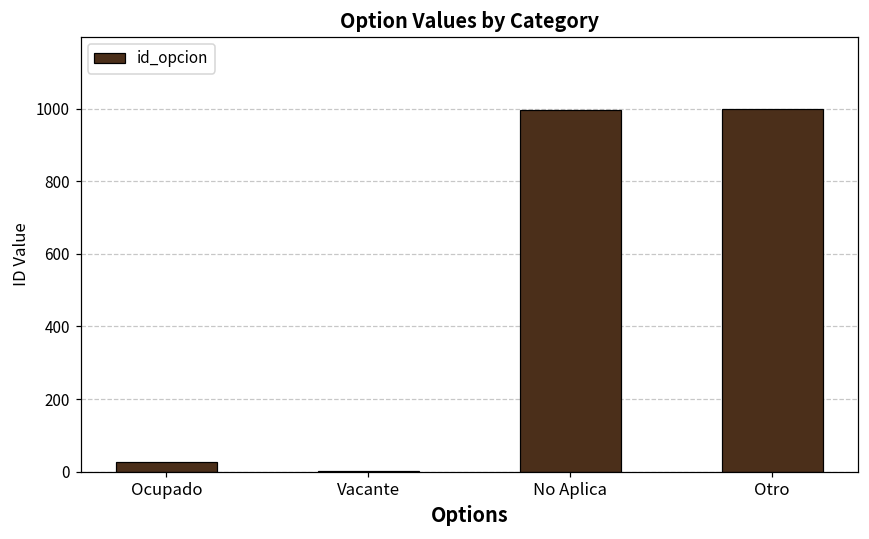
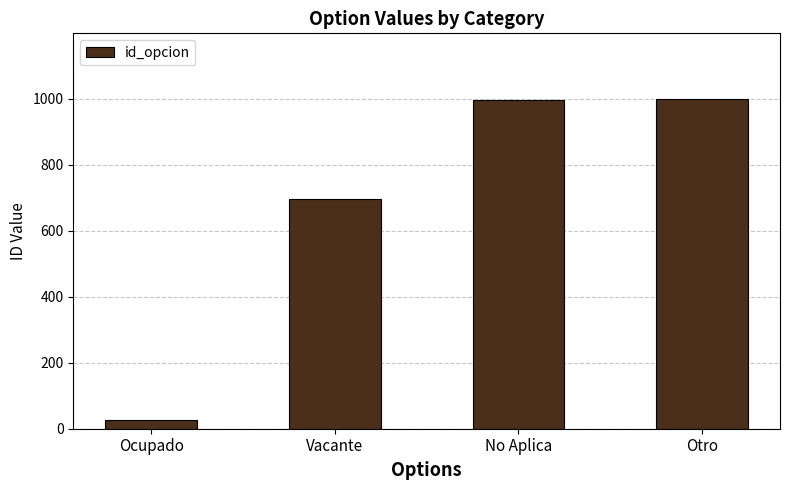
  {
    "Ocupado": 30,
-   "Vacante": 0,
+   "Vacante": 700,
    "No Aplica": 1000,
    "Otro": 1000
  }
